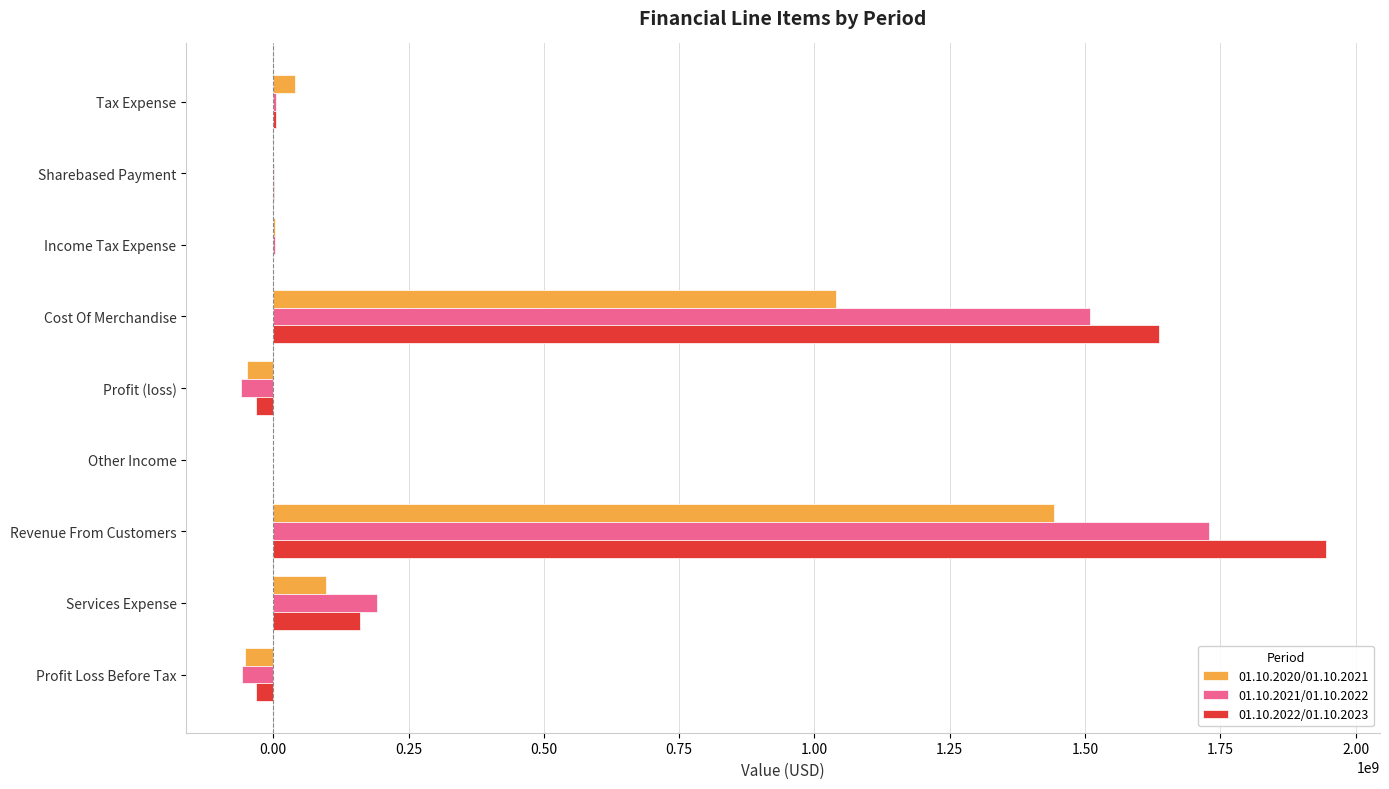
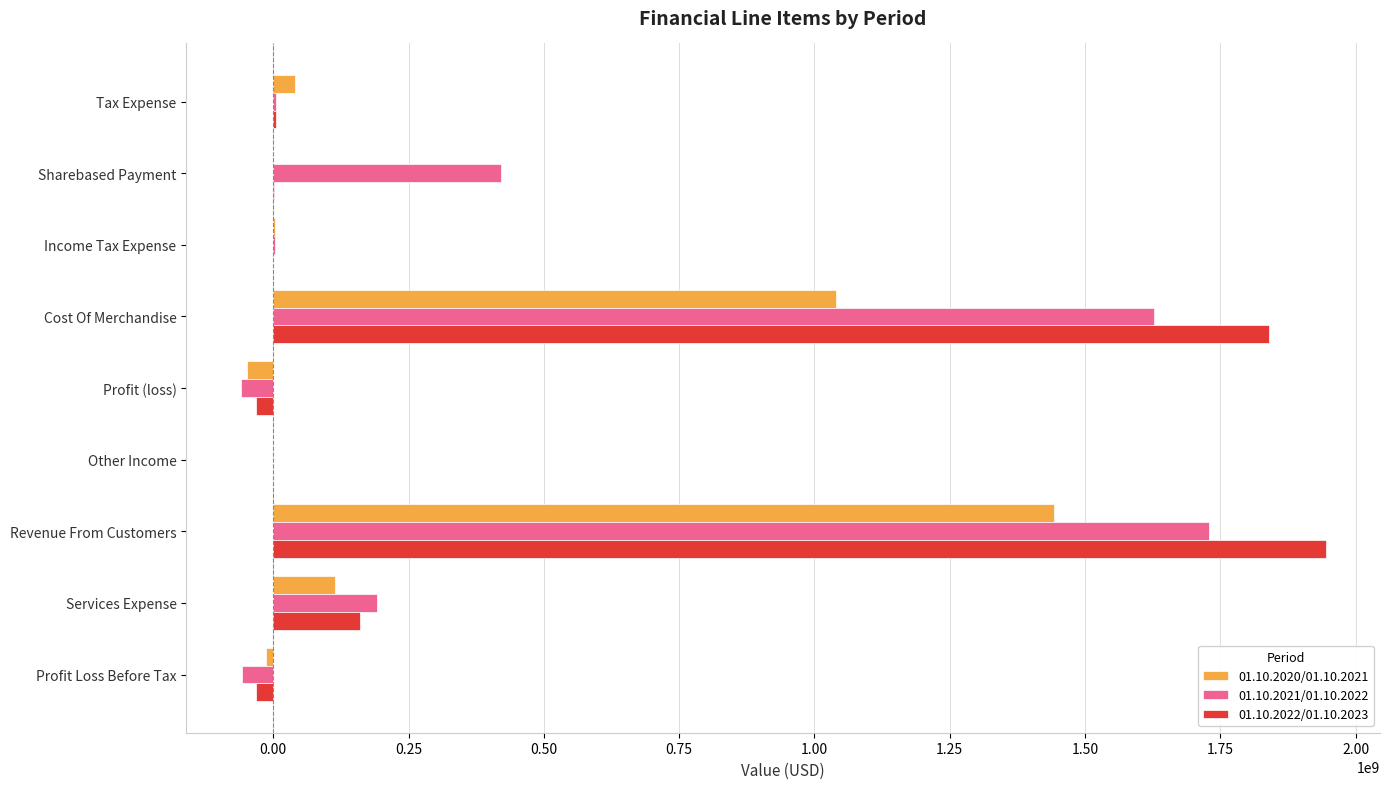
  {
    "01.10.2020/01.10.2021": {
      "Tax Expense": 40000000,
      "Cost Of Merchandise": 1040000000,
      "Profit (loss)": -50000000,
      "Other Income": 0,
      "Revenue From Customers": 1440000000,
-     "Services Expense": 100000000,
-     "Profit Loss Before Tax": -50000000
+     "Services Expense": 110000000,
+     "Profit Loss Before Tax": -10000000
    },
    "01.10.2021/01.10.2022": {
      "Tax Expense": 10000000,
-     "Sharebased Payment": 0,
-     "Cost Of Merchandise": 1510000000,
+     "Sharebased Payment": 420000000,
+     "Cost Of Merchandise": 1630000000,
      "Profit (loss)": -60000000,
      "Other Income": 0,
      "Revenue From Customers": 1730000000,
      "Services Expense": 190000000,
      "Profit Loss Before Tax": -60000000
    },
    "01.10.2022/01.10.2023": {
      "Tax Expense": 10000000,
-     "Cost Of Merchandise": 1640000000,
+     "Cost Of Merchandise": 1840000000,
      "Profit (loss)": -30000000,
      "Other Income": 0,
      "Revenue From Customers": 1940000000,
      "Services Expense": 160000000,
      "Profit Loss Before Tax": -30000000
    }
  }
